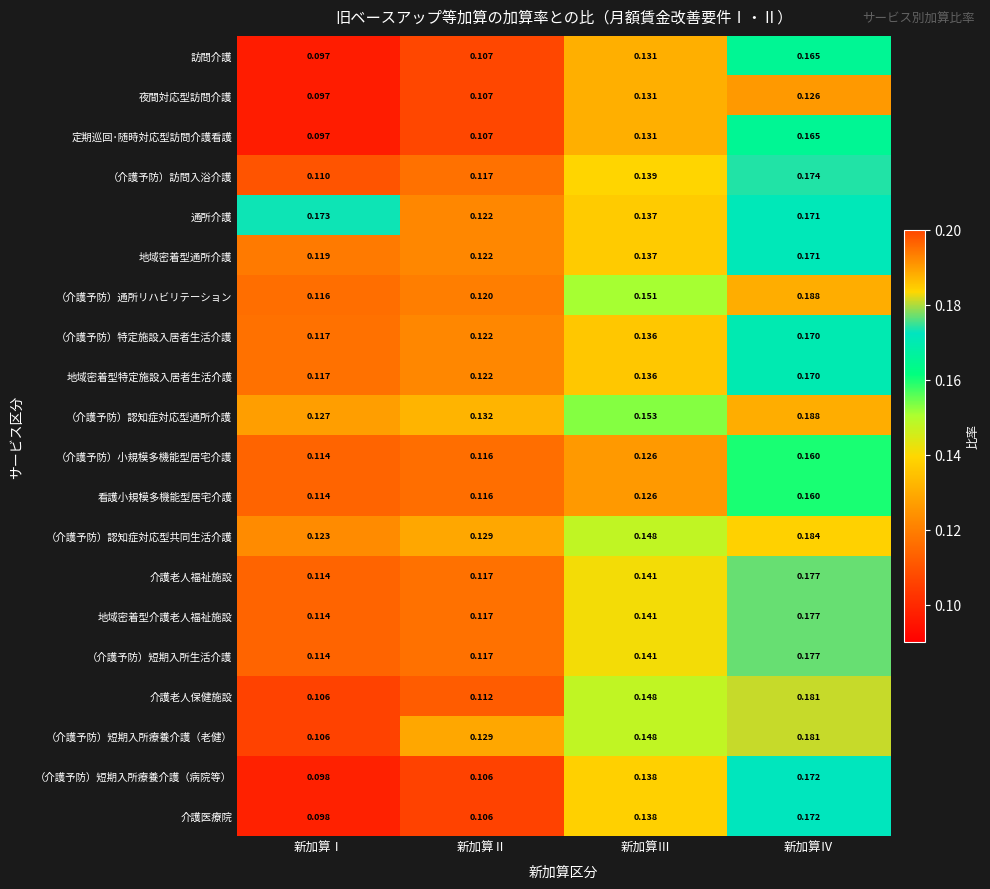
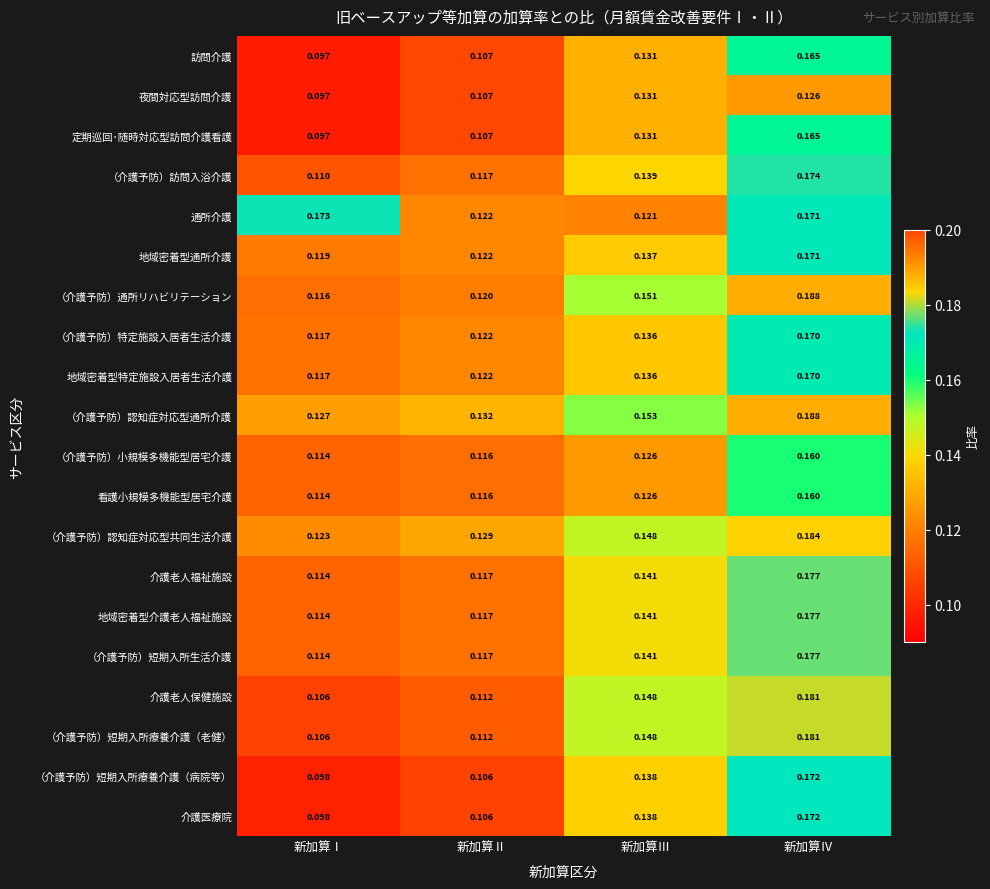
  {
    "訪問介護": {
      "新加算Ⅰ": 0.097,
      "新加算Ⅱ": 0.107,
      "新加算Ⅲ": 0.131,
      "新加算Ⅳ": 0.165
    },
    "夜間対応型訪問介護": {
      "新加算Ⅰ": 0.097,
      "新加算Ⅱ": 0.107,
      "新加算Ⅲ": 0.131,
      "新加算Ⅳ": 0.126
    },
    "定期巡回･随時対応型訪問介護看護": {
      "新加算Ⅰ": 0.097,
      "新加算Ⅱ": 0.107,
      "新加算Ⅲ": 0.131,
      "新加算Ⅳ": 0.165
    },
    "（介護予防）訪問入浴介護": {
      "新加算Ⅰ": 0.110,
      "新加算Ⅱ": 0.117,
      "新加算Ⅲ": 0.139,
      "新加算Ⅳ": 0.174
    },
    "通所介護": {
      "新加算Ⅰ": 0.173,
      "新加算Ⅱ": 0.122,
-     "新加算Ⅲ": 0.137,
+     "新加算Ⅲ": 0.121,
      "新加算Ⅳ": 0.171
    },
    "地域密着型通所介護": {
      "新加算Ⅰ": 0.119,
      "新加算Ⅱ": 0.122,
      "新加算Ⅲ": 0.137,
      "新加算Ⅳ": 0.171
    },
    "（介護予防）通所リハビリテーション": {
      "新加算Ⅰ": 0.116,
      "新加算Ⅱ": 0.120,
      "新加算Ⅲ": 0.151,
      "新加算Ⅳ": 0.188
    },
    "（介護予防）特定施設入居者生活介護": {
      "新加算Ⅰ": 0.117,
      "新加算Ⅱ": 0.122,
      "新加算Ⅲ": 0.136,
      "新加算Ⅳ": 0.170
    },
    "地域密着型特定施設入居者生活介護": {
      "新加算Ⅰ": 0.117,
      "新加算Ⅱ": 0.122,
      "新加算Ⅲ": 0.136,
      "新加算Ⅳ": 0.170
    },
    "（介護予防）認知症対応型通所介護": {
      "新加算Ⅰ": 0.127,
      "新加算Ⅱ": 0.132,
      "新加算Ⅲ": 0.153,
      "新加算Ⅳ": 0.188
    },
    "（介護予防）小規模多機能型居宅介護": {
      "新加算Ⅰ": 0.114,
      "新加算Ⅱ": 0.116,
      "新加算Ⅲ": 0.126,
      "新加算Ⅳ": 0.160
    },
    "看護小規模多機能型居宅介護": {
      "新加算Ⅰ": 0.114,
      "新加算Ⅱ": 0.116,
      "新加算Ⅲ": 0.126,
      "新加算Ⅳ": 0.160
    },
    "（介護予防）認知症対応型共同生活介護": {
      "新加算Ⅰ": 0.123,
      "新加算Ⅱ": 0.129,
      "新加算Ⅲ": 0.148,
      "新加算Ⅳ": 0.184
    },
    "介護老人福祉施設": {
      "新加算Ⅰ": 0.114,
      "新加算Ⅱ": 0.117,
      "新加算Ⅲ": 0.141,
      "新加算Ⅳ": 0.177
    },
    "地域密着型介護老人福祉施設": {
      "新加算Ⅰ": 0.114,
      "新加算Ⅱ": 0.117,
      "新加算Ⅲ": 0.141,
      "新加算Ⅳ": 0.177
    },
    "（介護予防）短期入所生活介護": {
      "新加算Ⅰ": 0.114,
      "新加算Ⅱ": 0.117,
      "新加算Ⅲ": 0.141,
      "新加算Ⅳ": 0.177
    },
    "介護老人保健施設": {
      "新加算Ⅰ": 0.106,
      "新加算Ⅱ": 0.112,
      "新加算Ⅲ": 0.148,
      "新加算Ⅳ": 0.181
    },
    "（介護予防）短期入所療養介護（老健）": {
      "新加算Ⅰ": 0.106,
-     "新加算Ⅱ": 0.129,
+     "新加算Ⅱ": 0.112,
      "新加算Ⅲ": 0.148,
      "新加算Ⅳ": 0.181
    },
    "（介護予防）短期入所療養介護（病院等）": {
      "新加算Ⅰ": 0.098,
      "新加算Ⅱ": 0.106,
      "新加算Ⅲ": 0.138,
      "新加算Ⅳ": 0.172
    },
    "介護医療院": {
      "新加算Ⅰ": 0.098,
      "新加算Ⅱ": 0.106,
      "新加算Ⅲ": 0.138,
      "新加算Ⅳ": 0.172
    }
  }
